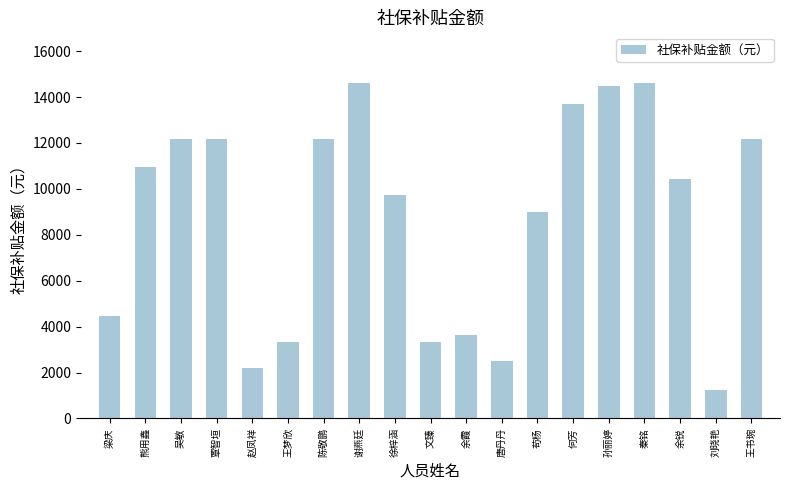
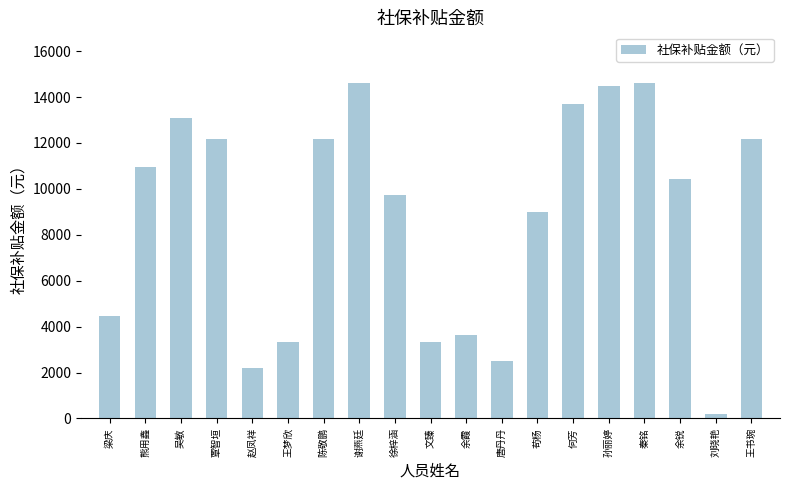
  {
    "梁庆": 4500,
    "熊用鑫": 11000,
-   "吴敏": 12200,
+   "吴敏": 13100,
    "覃智垣": 12200,
    "赵凤祥": 2200,
    "王梦欣": 3300,
    "陈敬鹏": 12200,
    "谢燕廷": 14600,
    "徐梓涵": 9700,
    "文臻": 3300,
    "余霞": 3600,
    "唐丹丹": 2500,
    "苟杨": 9000,
    "何芳": 13700,
    "孙丽婷": 14500,
    "秦铭": 14600,
    "余锐": 10400,
-   "刘晓艳": 1200,
+   "刘晓艳": 200,
    "王书琬": 12200
  }
